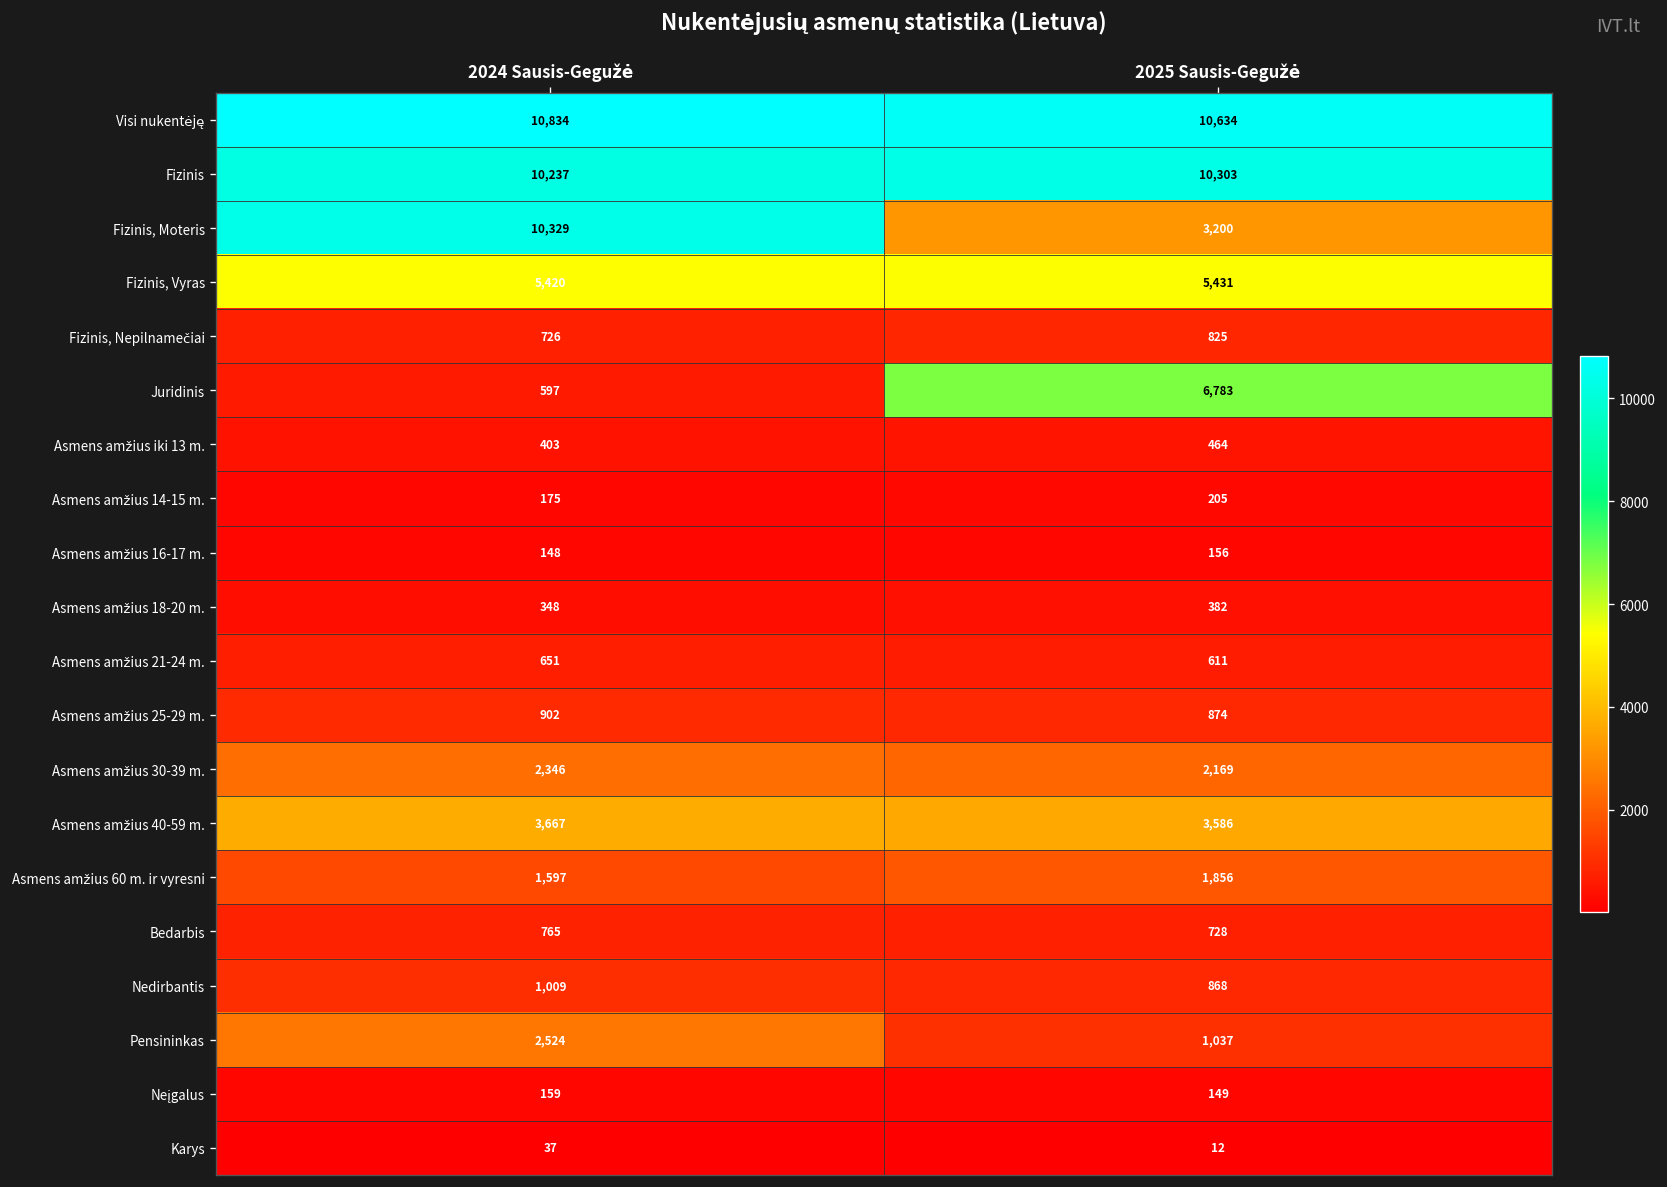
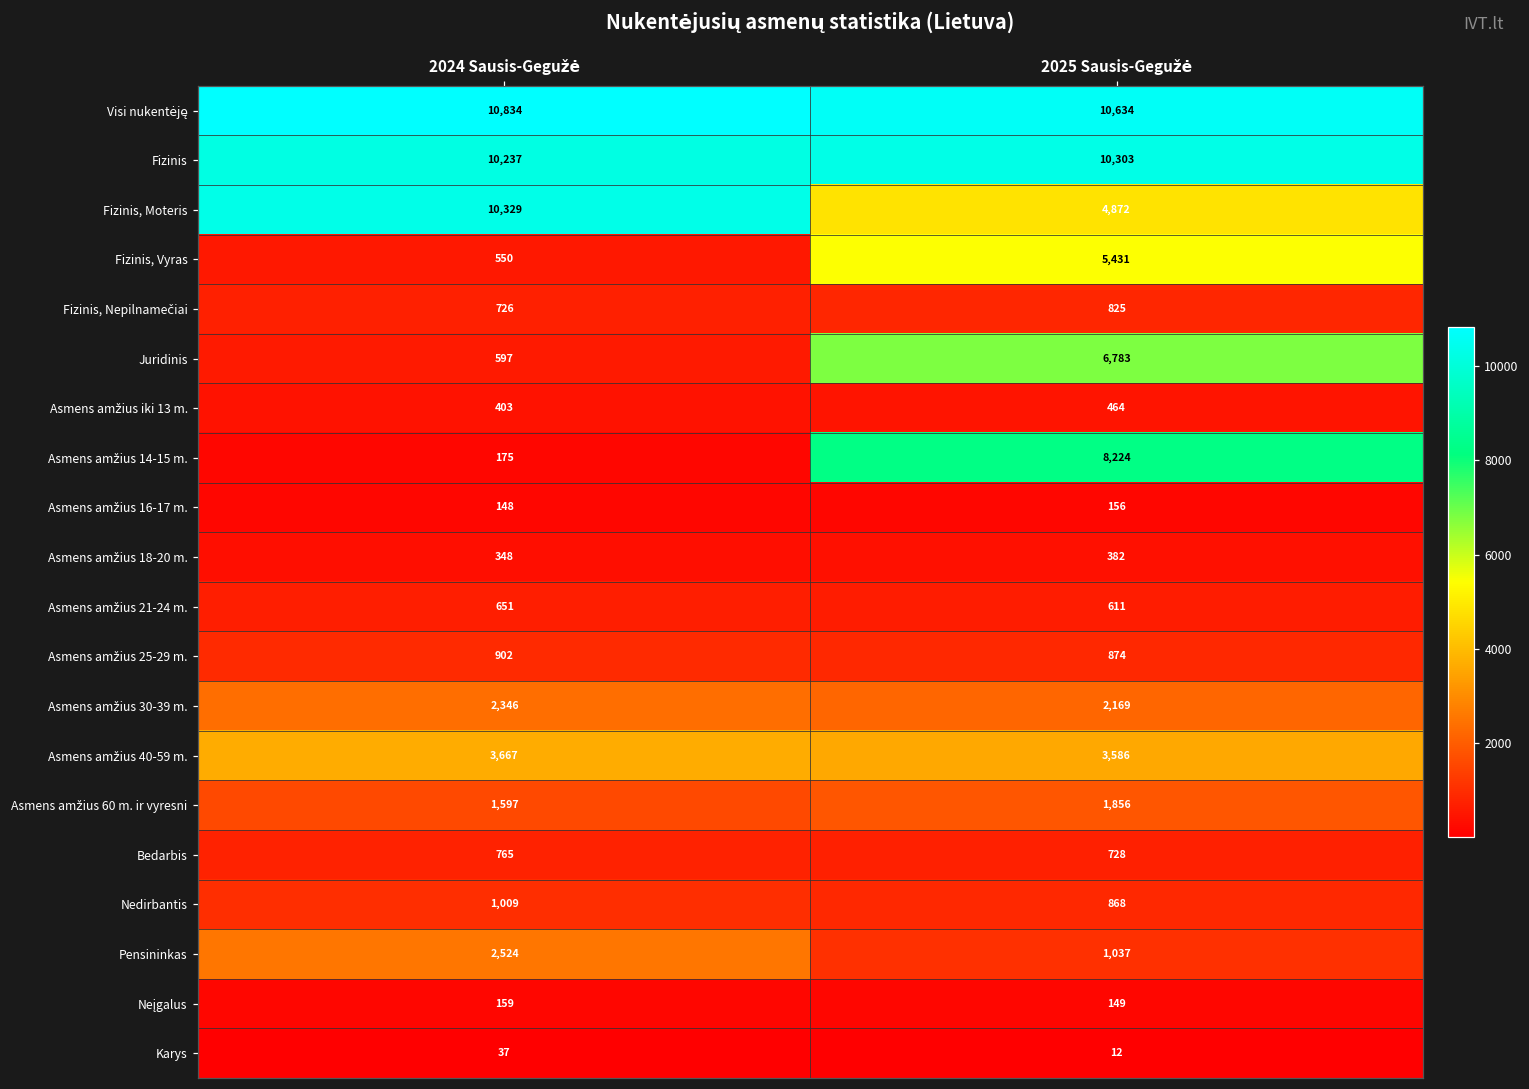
  {
    "Visi nukentėję": {
      "2024 Sausis-Gegužė": "10,834",
      "2025 Sausis-Gegužė": "10,634"
    },
    "Fizinis": {
      "2024 Sausis-Gegužė": "10,237",
      "2025 Sausis-Gegužė": "10,303"
    },
    "Fizinis, Moteris": {
      "2024 Sausis-Gegužė": "10,329",
-     "2025 Sausis-Gegužė": "3,200"
+     "2025 Sausis-Gegužė": "4,872"
    },
    "Fizinis, Vyras": {
-     "2024 Sausis-Gegužė": "5,420",
+     "2024 Sausis-Gegužė": "550",
      "2025 Sausis-Gegužė": "5,431"
    },
    "Fizinis, Nepilnamečiai": {
      "2024 Sausis-Gegužė": "726",
      "2025 Sausis-Gegužė": "825"
    },
    "Juridinis": {
      "2024 Sausis-Gegužė": "597",
      "2025 Sausis-Gegužė": "6,783"
    },
    "Asmens amžius iki 13 m.": {
      "2024 Sausis-Gegužė": "403",
      "2025 Sausis-Gegužė": "464"
    },
    "Asmens amžius 14-15 m.": {
      "2024 Sausis-Gegužė": "175",
-     "2025 Sausis-Gegužė": "205"
+     "2025 Sausis-Gegužė": "8,224"
    },
    "Asmens amžius 16-17 m.": {
      "2024 Sausis-Gegužė": "148",
      "2025 Sausis-Gegužė": "156"
    },
    "Asmens amžius 18-20 m.": {
      "2024 Sausis-Gegužė": "348",
      "2025 Sausis-Gegužė": "382"
    },
    "Asmens amžius 21-24 m.": {
      "2024 Sausis-Gegužė": "651",
      "2025 Sausis-Gegužė": "611"
    },
    "Asmens amžius 25-29 m.": {
      "2024 Sausis-Gegužė": "902",
      "2025 Sausis-Gegužė": "874"
    },
    "Asmens amžius 30-39 m.": {
      "2024 Sausis-Gegužė": "2,346",
      "2025 Sausis-Gegužė": "2,169"
    },
    "Asmens amžius 40-59 m.": {
      "2024 Sausis-Gegužė": "3,667",
      "2025 Sausis-Gegužė": "3,586"
    },
    "Asmens amžius 60 m. ir vyresni": {
      "2024 Sausis-Gegužė": "1,597",
      "2025 Sausis-Gegužė": "1,856"
    },
    "Bedarbis": {
      "2024 Sausis-Gegužė": "765",
      "2025 Sausis-Gegužė": "728"
    },
    "Nedirbantis": {
      "2024 Sausis-Gegužė": "1,009",
      "2025 Sausis-Gegužė": "868"
    },
    "Pensininkas": {
      "2024 Sausis-Gegužė": "2,524",
      "2025 Sausis-Gegužė": "1,037"
    },
    "Neįgalus": {
      "2024 Sausis-Gegužė": "159",
      "2025 Sausis-Gegužė": "149"
    },
    "Karys": {
      "2024 Sausis-Gegužė": "37",
      "2025 Sausis-Gegužė": "12"
    }
  }
